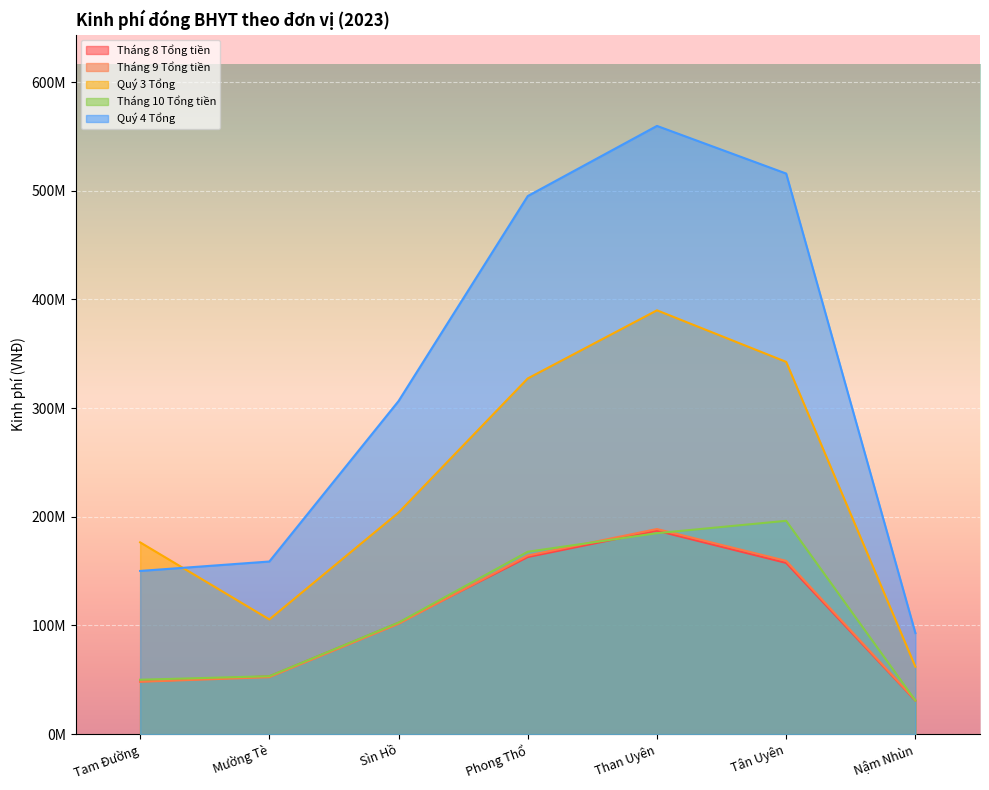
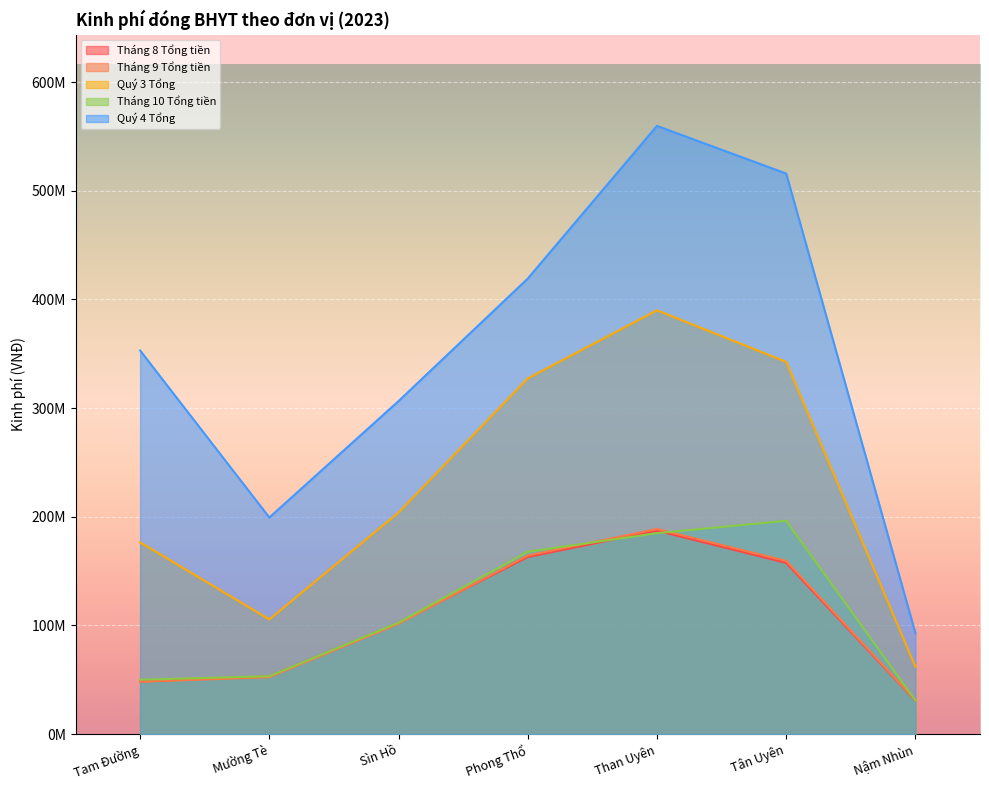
  {
    "Quý 3 Tổng": {
      "Tam Đường": 176000000,
      "Mường Tè": 106000000,
      "Sìn Hồ": 204000000,
      "Phong Thổ": 327000000,
      "Than Uyên": 390000000,
      "Tân Uyên": 343000000,
      "Nậm Nhùn": 62000000
    },
    "Tháng 10 Tổng tiền": {
      "Phong Thổ": 168000000,
      "Tân Uyên": 196000000
    },
    "Quý 4 Tổng": {
-     "Tam Đường": 150000000,
-     "Mường Tè": 159000000,
+     "Tam Đường": 353000000,
+     "Mường Tè": 199000000,
      "Sìn Hồ": 307000000,
-     "Phong Thổ": 495000000,
+     "Phong Thổ": 419000000,
      "Than Uyên": 560000000,
      "Tân Uyên": 516000000,
      "Nậm Nhùn": 93000000
    }
  }
